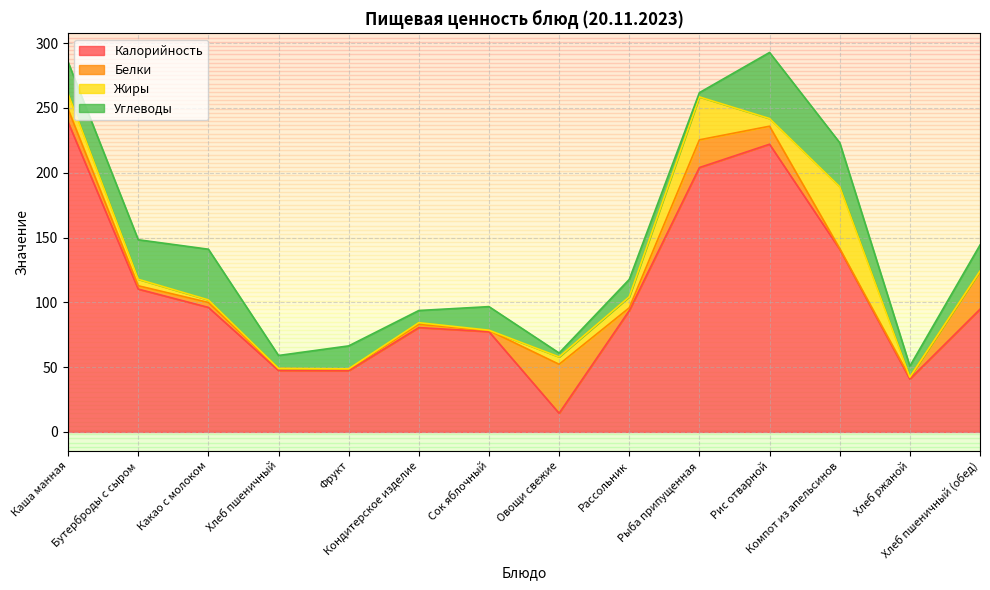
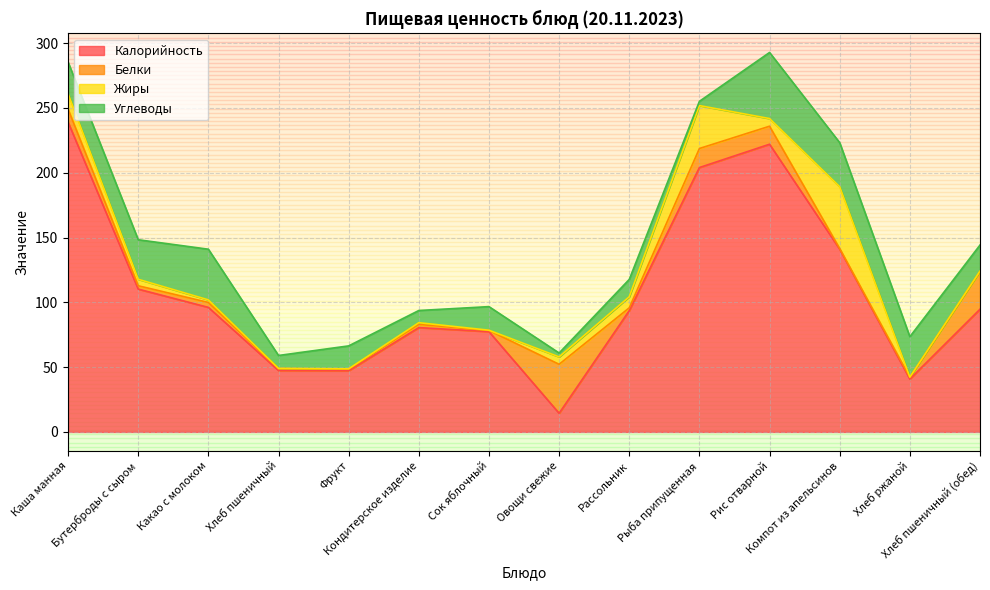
  {
    "Калорийность": {
      "Каша манная": 239,
      "Бутерброды с сыром": 110,
      "Какао с молоком": 96,
      "Кондитерское изделие": 81,
      "Овощи свежие": 14,
      "Рассольник": 94,
      "Рыба припущенная": 204,
      "Рис отварной": 222,
      "Хлеб пшеничный (обед)": 95
    },
    "Белки": {
      "Каша манная": 10,
      "Бутерброды с сыром": 3,
      "Какао с молоком": 4,
      "Овощи свежие": 38,
      "Рассольник": 2,
-     "Рыба припущенная": 21,
+     "Рыба припущенная": 15,
      "Рис отварной": 14
    },
    "Жиры": {
      "Каша манная": 12,
      "Бутерброды с сыром": 5,
      "Какао с молоком": 2,
      "Овощи свежие": 6,
      "Рассольник": 9,
      "Рыба припущенная": 33,
      "Рис отварной": 6,
      "Компот из апельсинов": 48
    },
    "Углеводы": {
      "Каша манная": 24,
      "Бутерброды с сыром": 31,
      "Какао с молоком": 39,
      "Хлеб пшеничный": 10,
      "Фрукт": 18,
      "Кондитерское изделие": 9,
      "Сок яблочный": 18,
      "Овощи свежие": 3,
      "Рассольник": 13,
      "Рыба припущенная": 3,
      "Рис отварной": 51,
      "Компот из апельсинов": 34,
-     "Хлеб ржаной": 9,
+     "Хлеб ржаной": 31,
      "Хлеб пшеничный (обед)": 20
    }
  }
